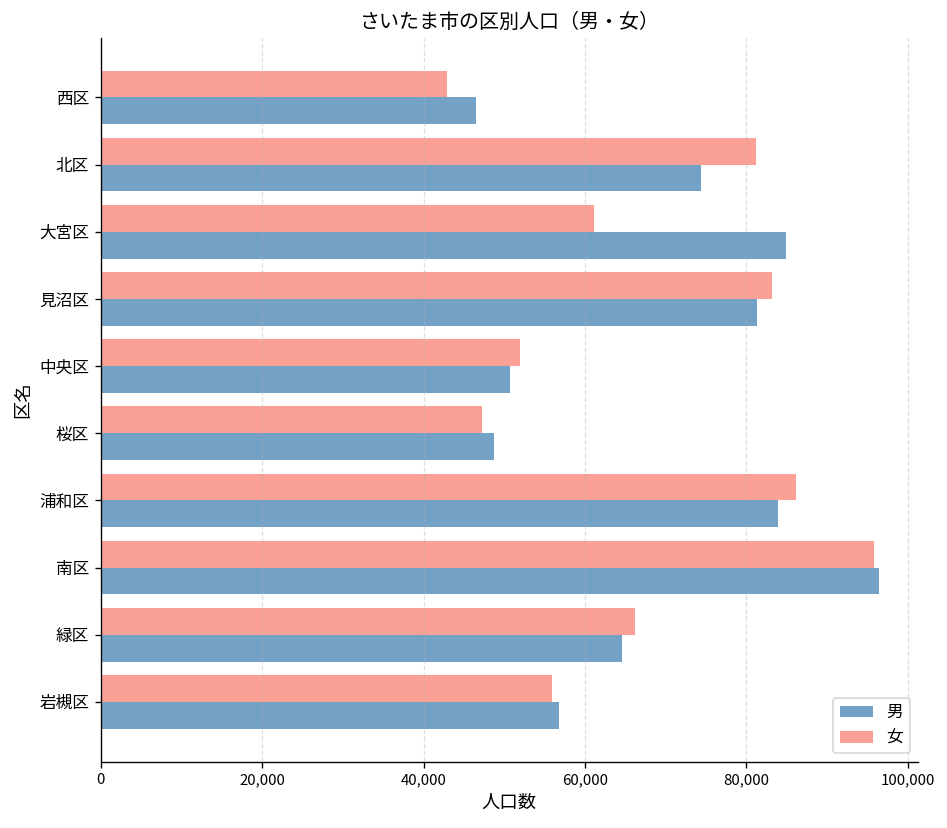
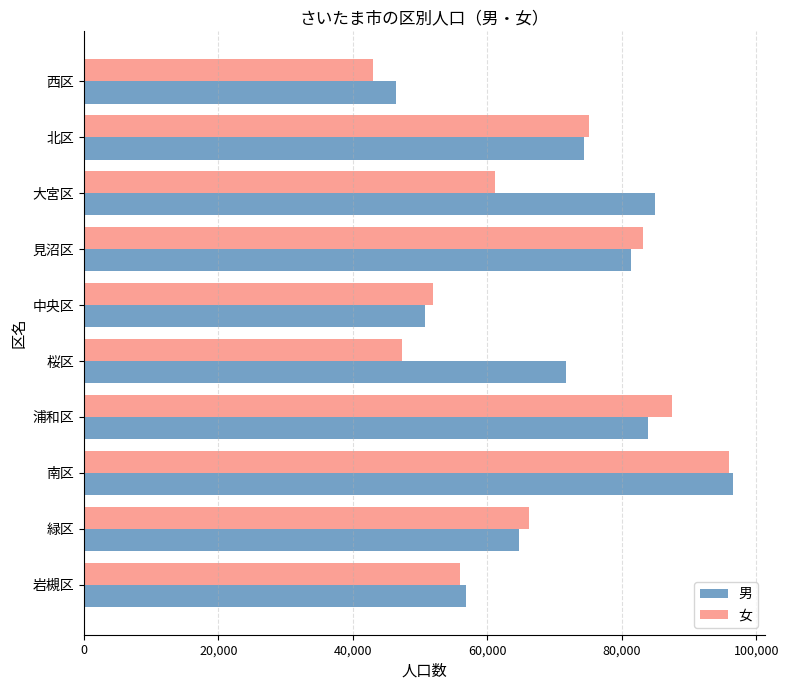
  {
    "男": {
      "西区": "46,000",
      "北区": "74,000",
      "大宮区": "85,000",
      "見沼区": "81,000",
      "中央区": "51,000",
-     "桜区": "49,000",
+     "桜区": "72,000",
      "浦和区": "84,000",
      "南区": "96,000",
      "緑区": "65,000",
      "岩槻区": "57,000"
    },
    "女": {
      "西区": "43,000",
-     "北区": "81,000",
+     "北区": "75,000",
      "大宮区": "61,000",
      "見沼区": "83,000",
      "中央区": "52,000",
      "桜区": "47,000",
-     "浦和区": "86,000",
+     "浦和区": "87,000",
      "南区": "96,000",
      "緑区": "66,000",
      "岩槻区": "56,000"
    }
  }
